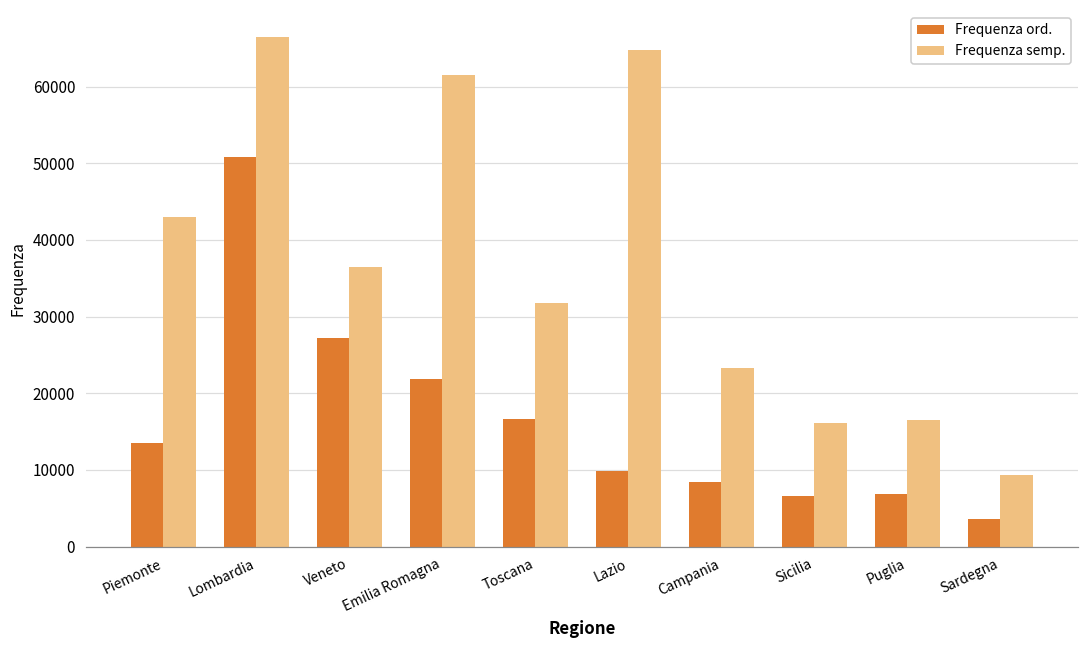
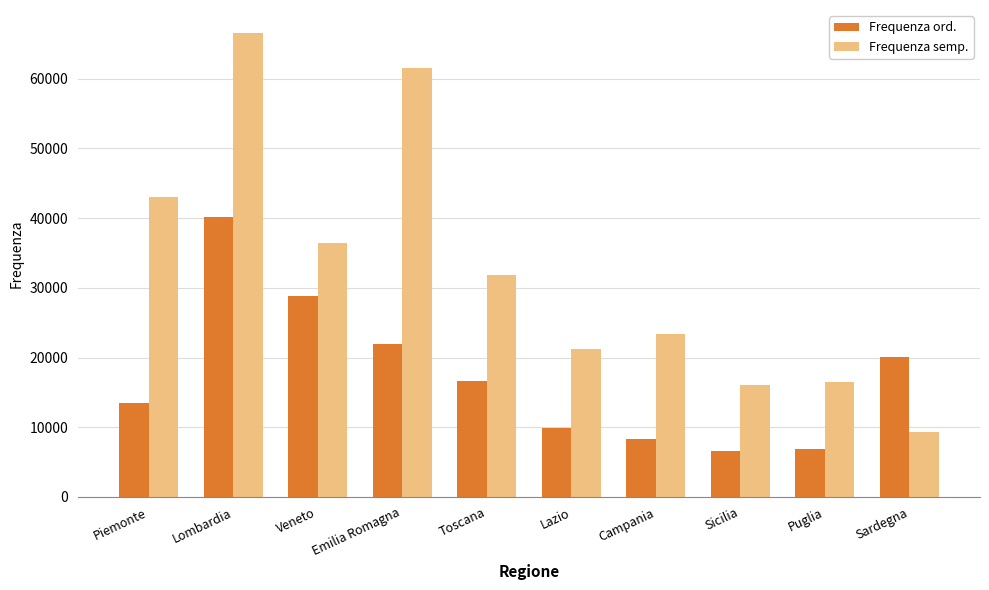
  {
    "Frequenza ord.": {
      "Piemonte": 13000,
-     "Lombardia": 51000,
-     "Veneto": 27000,
+     "Lombardia": 40000,
+     "Veneto": 29000,
      "Emilia Romagna": 22000,
      "Toscana": 17000,
      "Lazio": 10000,
      "Campania": 8000,
      "Sicilia": 7000,
      "Puglia": 7000,
-     "Sardegna": 4000
+     "Sardegna": 20000
    },
    "Frequenza semp.": {
      "Piemonte": 43000,
      "Lombardia": 67000,
      "Veneto": 36000,
      "Emilia Romagna": 62000,
      "Toscana": 32000,
-     "Lazio": 65000,
+     "Lazio": 21000,
      "Campania": 23000,
      "Sicilia": 16000,
      "Puglia": 17000,
      "Sardegna": 9000
    }
  }
